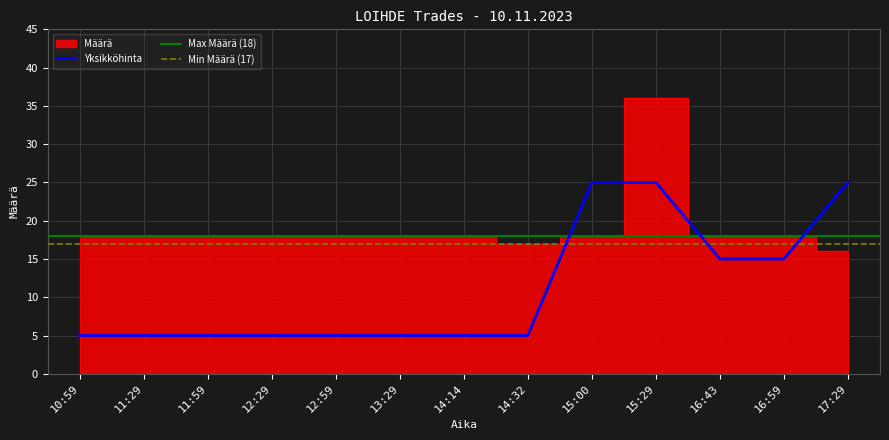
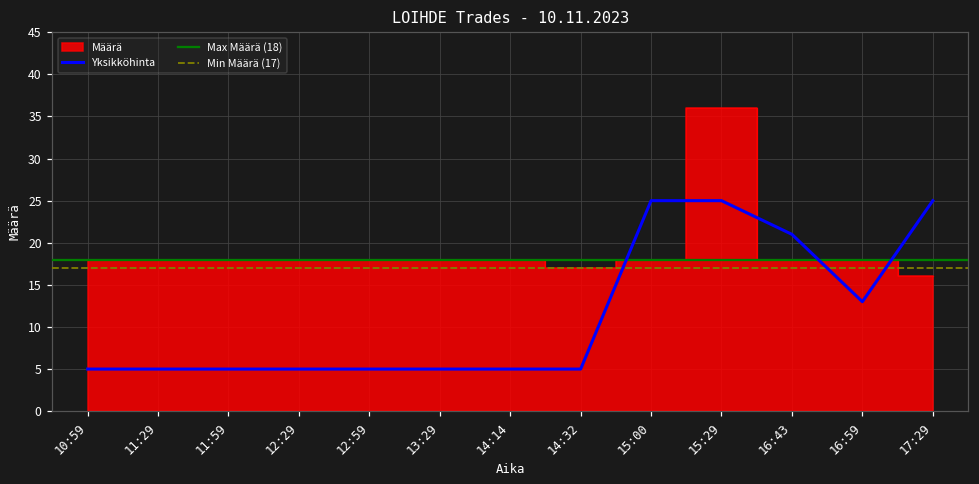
  {
    "Yksikköhinta": {
      "10:59": 5,
      "11:29": 5,
      "11:59": 5,
      "12:29": 5,
      "12:59": 5,
      "13:29": 5,
      "14:14": 5,
      "14:32": 5,
      "15:00": 25,
      "15:29": 25,
-     "16:43": 15,
-     "16:59": 15,
+     "16:43": 21,
+     "16:59": 13,
      "17:29": 25
    }
  }
